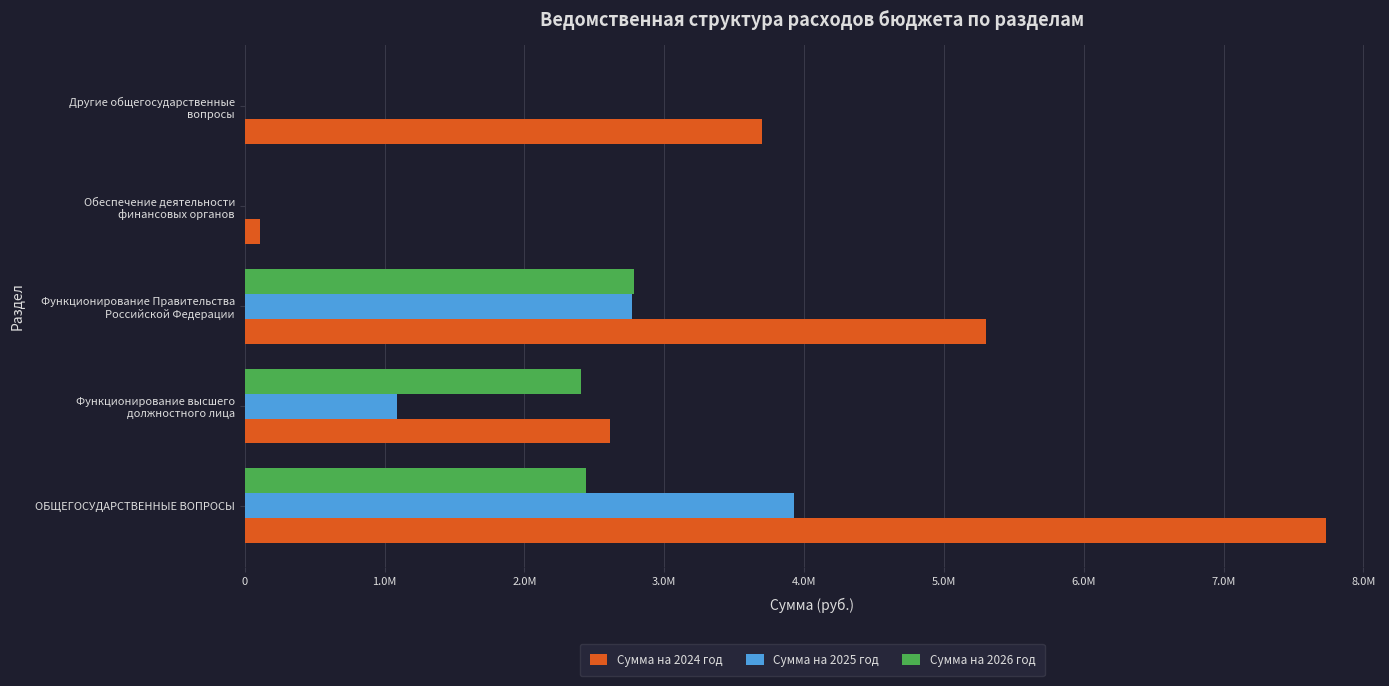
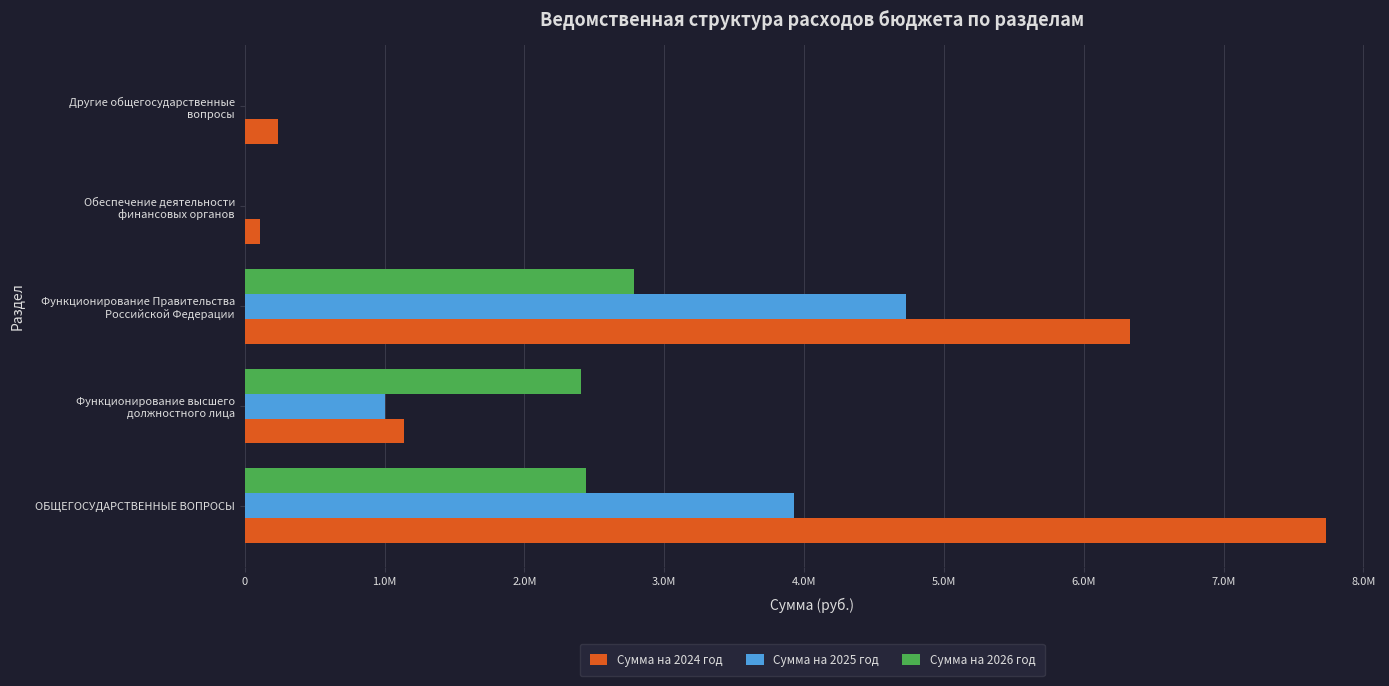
  {
    "Сумма на 2024 год": {
-     "Другие общегосударственные вопросы": 3700000,
+     "Другие общегосударственные вопросы": 240000,
      "Обеспечение деятельности финансовых органов": 110000,
-     "Функционирование Правительства Российской Федерации": 5300000,
-     "Функционирование высшего должностного лица": 2610000,
+     "Функционирование Правительства Российской Федерации": 6330000,
+     "Функционирование высшего должностного лица": 1140000,
      "ОБЩЕГОСУДАРСТВЕННЫЕ ВОПРОСЫ": 7730000
    },
    "Сумма на 2025 год": {
      "Другие общегосударственные вопросы": 0,
      "Обеспечение деятельности финансовых органов": 0,
-     "Функционирование Правительства Российской Федерации": 2770000,
-     "Функционирование высшего должностного лица": 1090000,
+     "Функционирование Правительства Российской Федерации": 4730000,
+     "Функционирование высшего должностного лица": 1010000,
      "ОБЩЕГОСУДАРСТВЕННЫЕ ВОПРОСЫ": 3930000
    },
    "Сумма на 2026 год": {
      "Другие общегосударственные вопросы": 0,
      "Обеспечение деятельности финансовых органов": 0,
      "Функционирование Правительства Российской Федерации": 2790000,
      "Функционирование высшего должностного лица": 2410000,
      "ОБЩЕГОСУДАРСТВЕННЫЕ ВОПРОСЫ": 2440000
    }
  }
